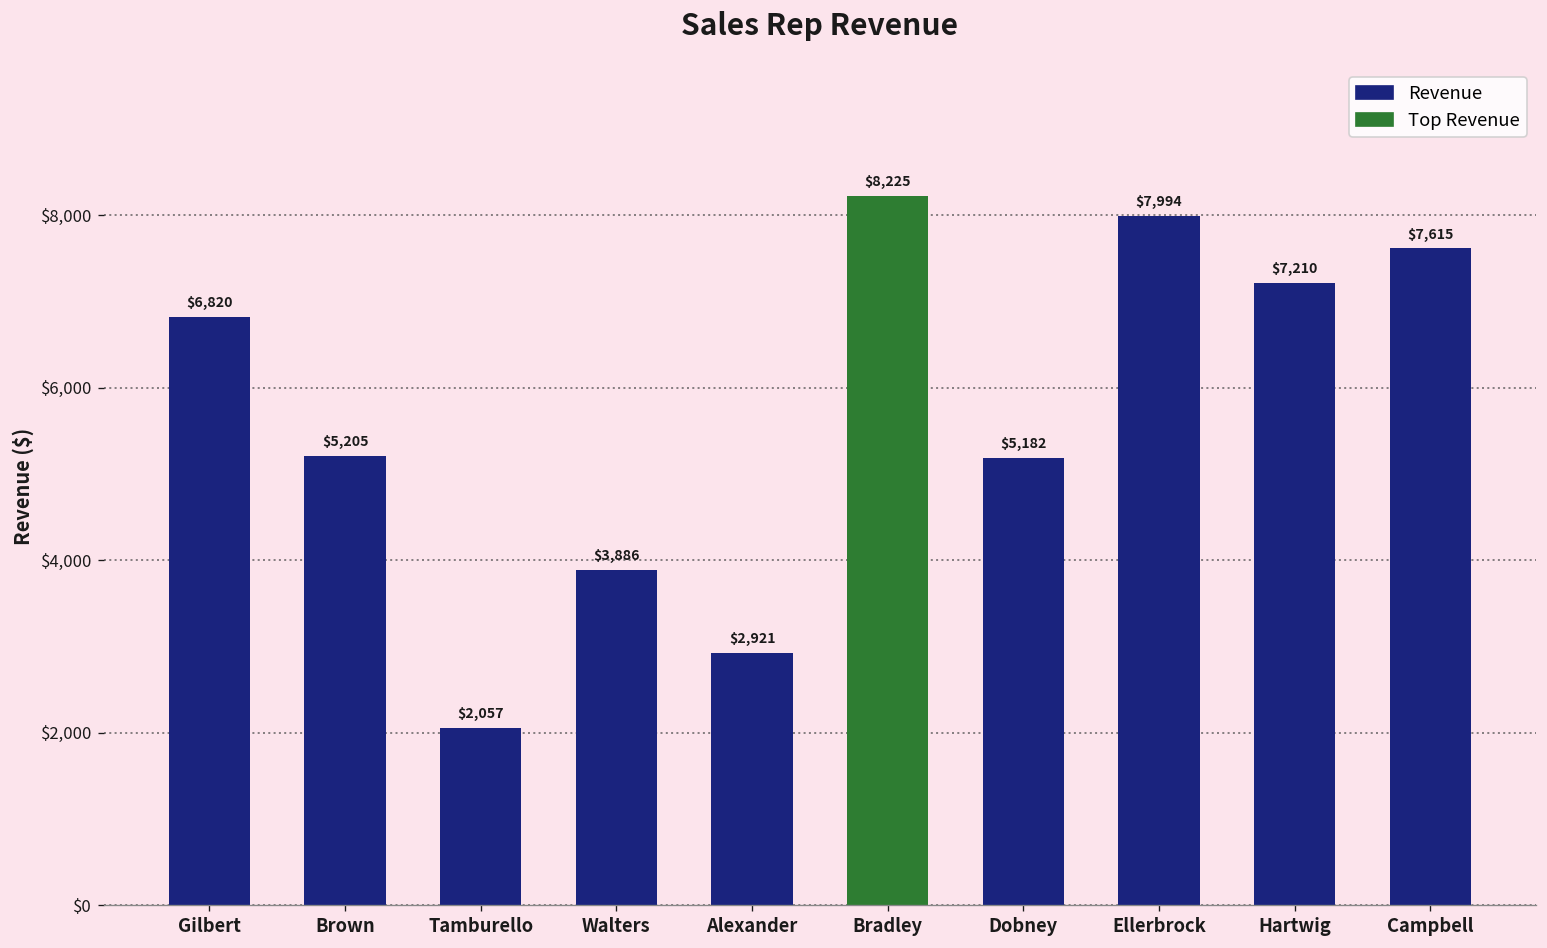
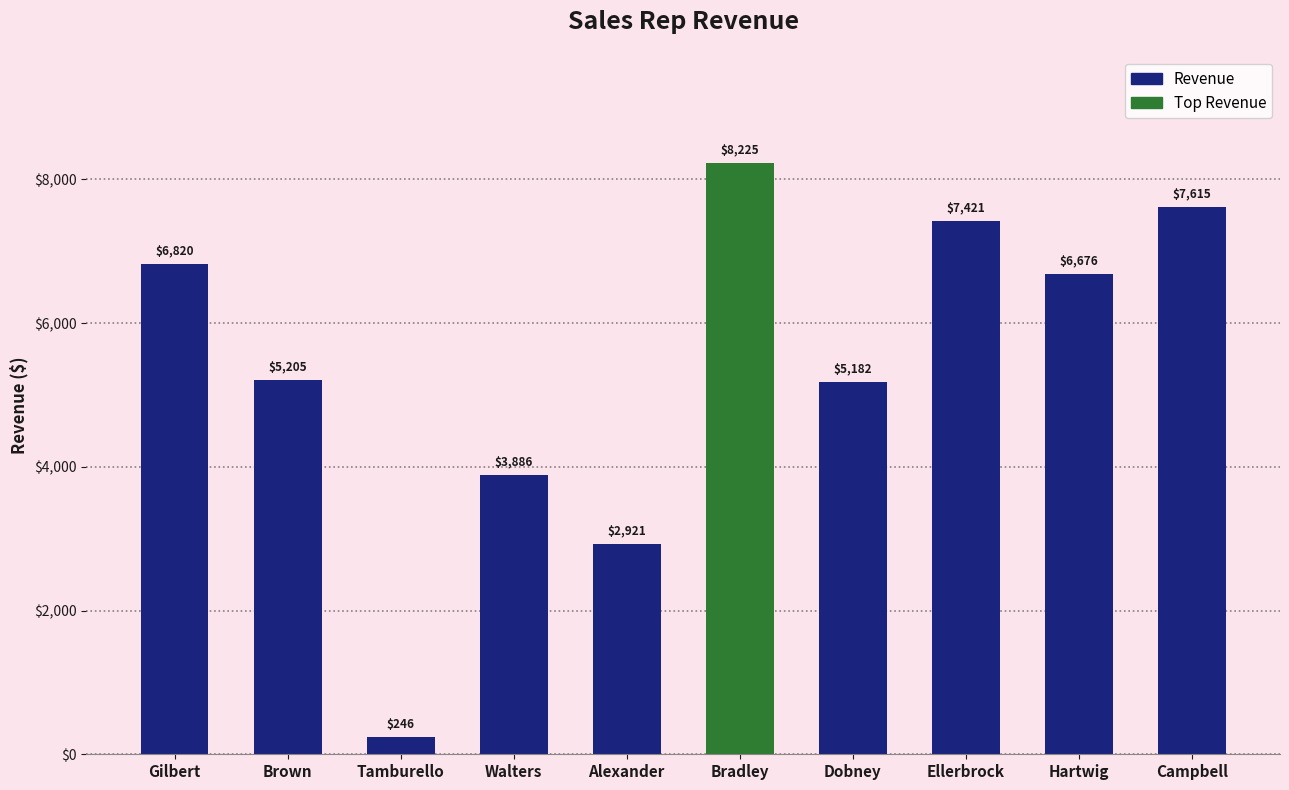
  {
    "Gilbert": "$6,820",
    "Brown": "$5,205",
-   "Tamburello": "$2,057",
+   "Tamburello": "$246",
    "Walters": "$3,886",
    "Alexander": "$2,921",
    "Bradley": "$8,225",
    "Dobney": "$5,182",
-   "Ellerbrock": "$7,994",
-   "Hartwig": "$7,210",
+   "Ellerbrock": "$7,421",
+   "Hartwig": "$6,676",
    "Campbell": "$7,615"
  }
